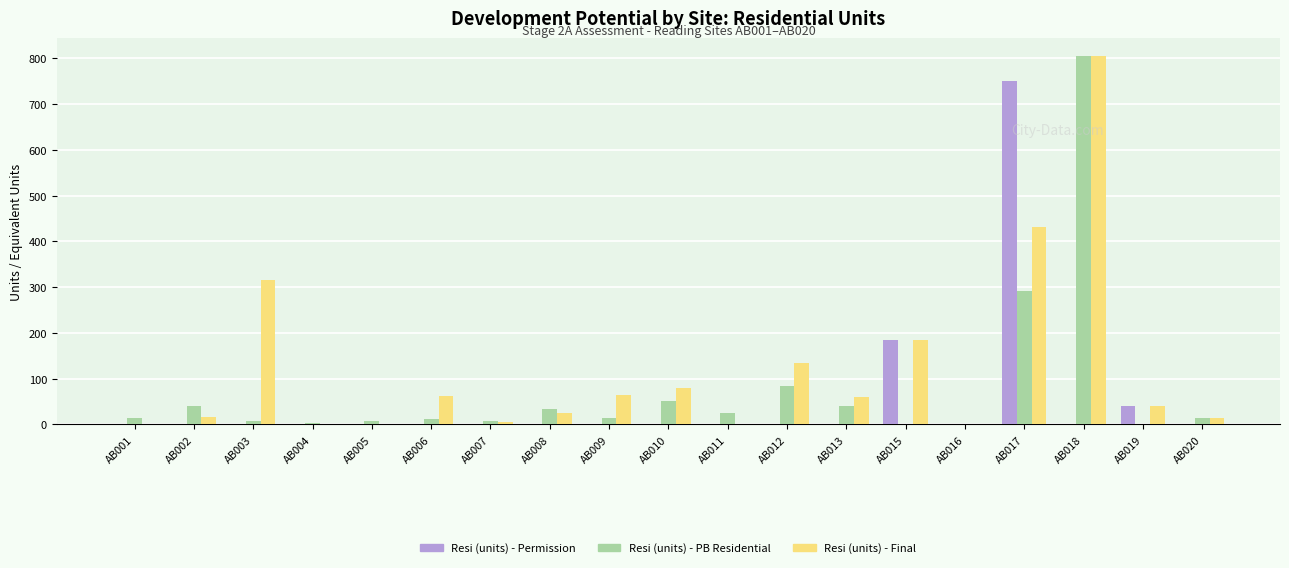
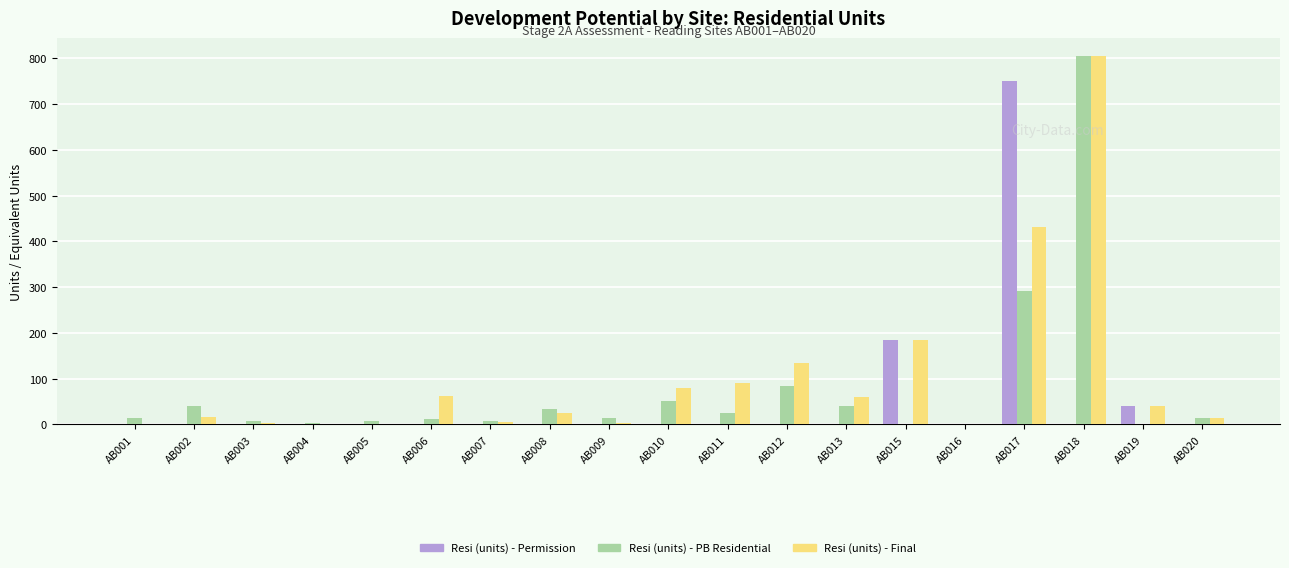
  {
    "Resi (units) - Permission": {
      "AB001": 0,
      "AB002": 0,
      "AB003": 0,
      "AB004": 0,
      "AB005": 0,
      "AB006": 0,
      "AB007": 0,
      "AB008": 0,
      "AB009": 0,
      "AB010": 0,
      "AB011": 0,
      "AB012": 0,
      "AB013": 0,
      "AB015": 180,
      "AB016": 0,
      "AB017": 750,
      "AB018": 0,
      "AB019": 40,
      "AB020": 0
    },
    "Resi (units) - PB Residential": {
      "AB001": 10,
      "AB002": 40,
      "AB003": 10,
      "AB005": 10,
      "AB006": 10,
      "AB007": 10,
      "AB008": 30,
      "AB009": 10,
      "AB010": 50,
      "AB011": 30,
      "AB012": 90,
      "AB013": 40,
      "AB015": 0,
      "AB016": 0,
      "AB017": 290,
      "AB018": 800,
      "AB019": 0,
      "AB020": 10
    },
    "Resi (units) - Final": {
      "AB001": 0,
      "AB002": 20,
-     "AB003": 320,
+     "AB003": 0,
      "AB006": 60,
      "AB007": 10,
      "AB008": 30,
-     "AB009": 70,
+     "AB009": 0,
      "AB010": 80,
-     "AB011": 0,
+     "AB011": 90,
      "AB012": 140,
      "AB013": 60,
      "AB015": 180,
      "AB016": 0,
      "AB017": 430,
      "AB018": 800,
      "AB019": 40,
      "AB020": 10
    }
  }
